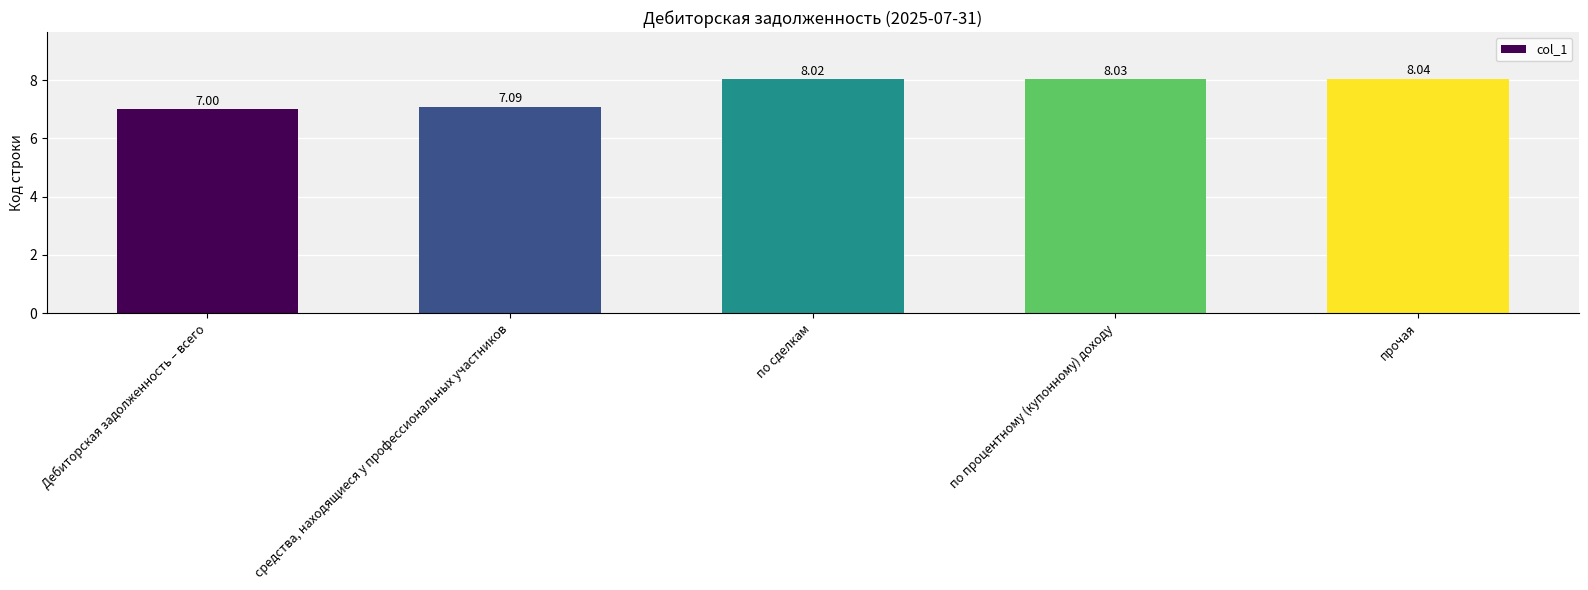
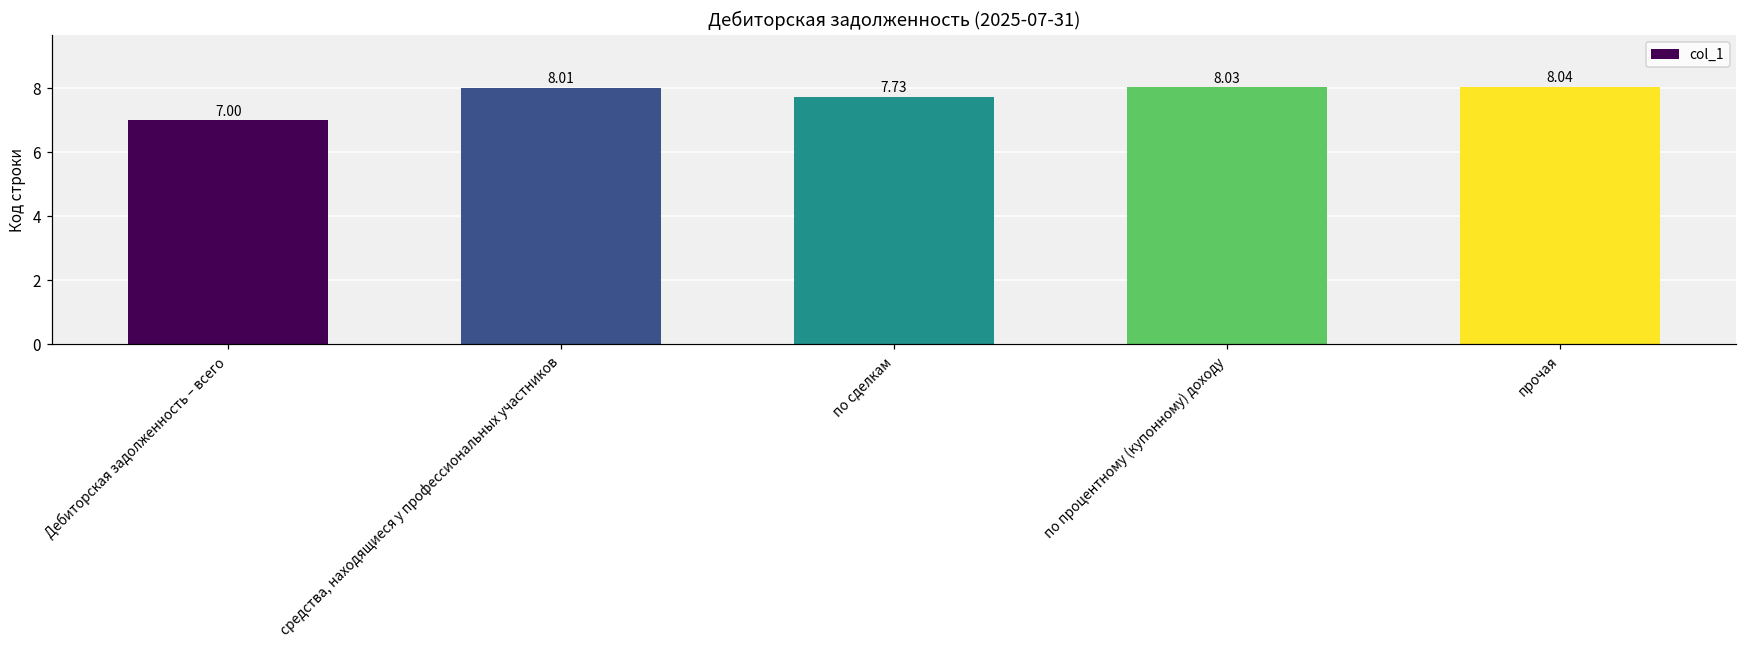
  {
    "Дебиторская задолженность – всего": 7.00,
-   "средства, находящиеся у профессиональных участников": 7.09,
-   "по сделкам": 8.02,
+   "средства, находящиеся у профессиональных участников": 8.01,
+   "по сделкам": 7.73,
    "по процентному (купонному) доходу": 8.03,
    "прочая": 8.04
  }
